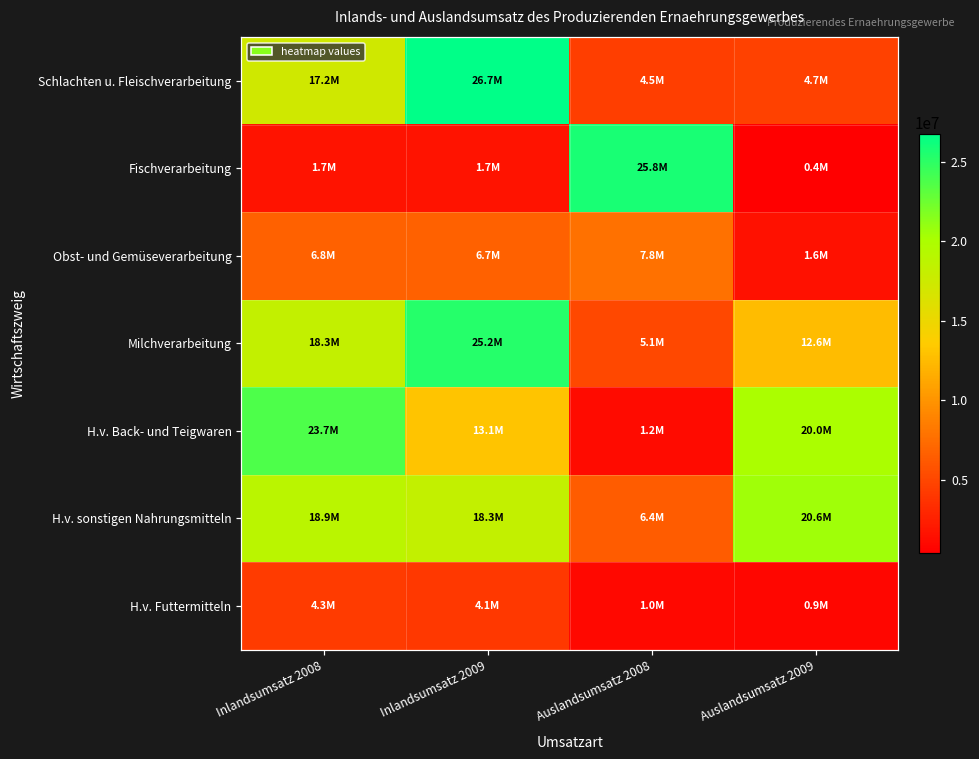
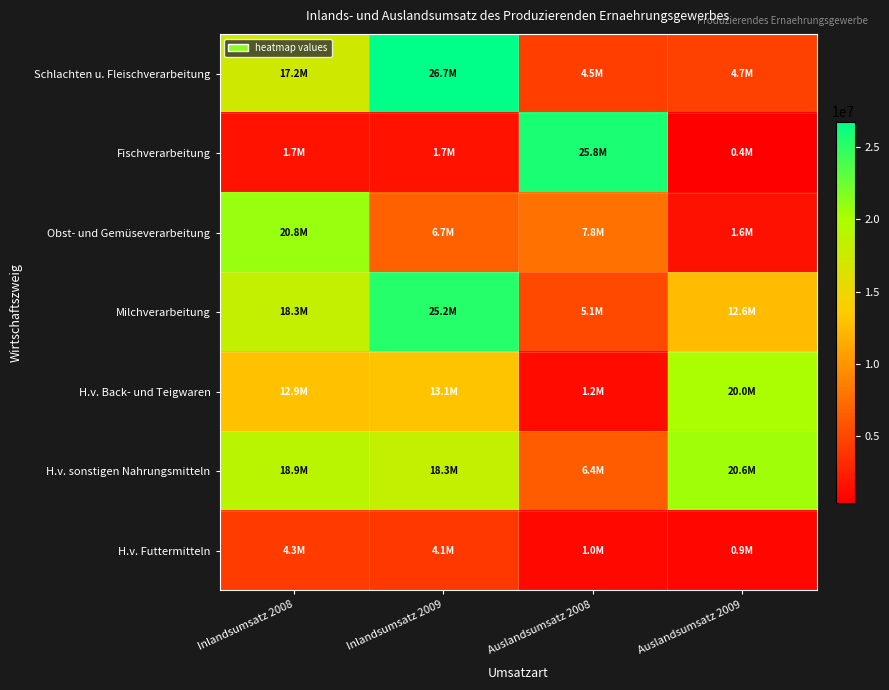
  {
    "Schlachten u. Fleischverarbeitung": {
      "Inlandsumsatz 2008": "17.2M",
      "Inlandsumsatz 2009": "26.7M",
      "Auslandsumsatz 2008": "4.5M",
      "Auslandsumsatz 2009": "4.7M"
    },
    "Fischverarbeitung": {
      "Inlandsumsatz 2008": "1.7M",
      "Inlandsumsatz 2009": "1.7M",
      "Auslandsumsatz 2008": "25.8M",
      "Auslandsumsatz 2009": "0.4M"
    },
    "Obst- und Gemüseverarbeitung": {
-     "Inlandsumsatz 2008": "6.8M",
+     "Inlandsumsatz 2008": "20.8M",
      "Inlandsumsatz 2009": "6.7M",
      "Auslandsumsatz 2008": "7.8M",
      "Auslandsumsatz 2009": "1.6M"
    },
    "Milchverarbeitung": {
      "Inlandsumsatz 2008": "18.3M",
      "Inlandsumsatz 2009": "25.2M",
      "Auslandsumsatz 2008": "5.1M",
      "Auslandsumsatz 2009": "12.6M"
    },
    "H.v. Back- und Teigwaren": {
-     "Inlandsumsatz 2008": "23.7M",
+     "Inlandsumsatz 2008": "12.9M",
      "Inlandsumsatz 2009": "13.1M",
      "Auslandsumsatz 2008": "1.2M",
      "Auslandsumsatz 2009": "20.0M"
    },
    "H.v. sonstigen Nahrungsmitteln": {
      "Inlandsumsatz 2008": "18.9M",
      "Inlandsumsatz 2009": "18.3M",
      "Auslandsumsatz 2008": "6.4M",
      "Auslandsumsatz 2009": "20.6M"
    },
    "H.v. Futtermitteln": {
      "Inlandsumsatz 2008": "4.3M",
      "Inlandsumsatz 2009": "4.1M",
      "Auslandsumsatz 2008": "1.0M",
      "Auslandsumsatz 2009": "0.9M"
    }
  }
